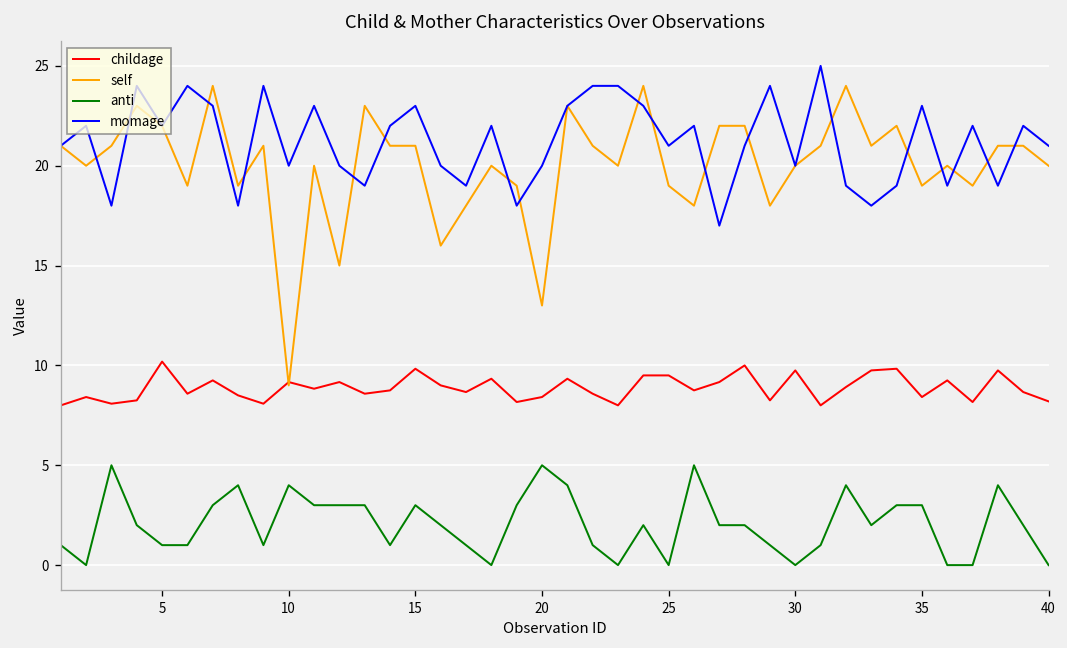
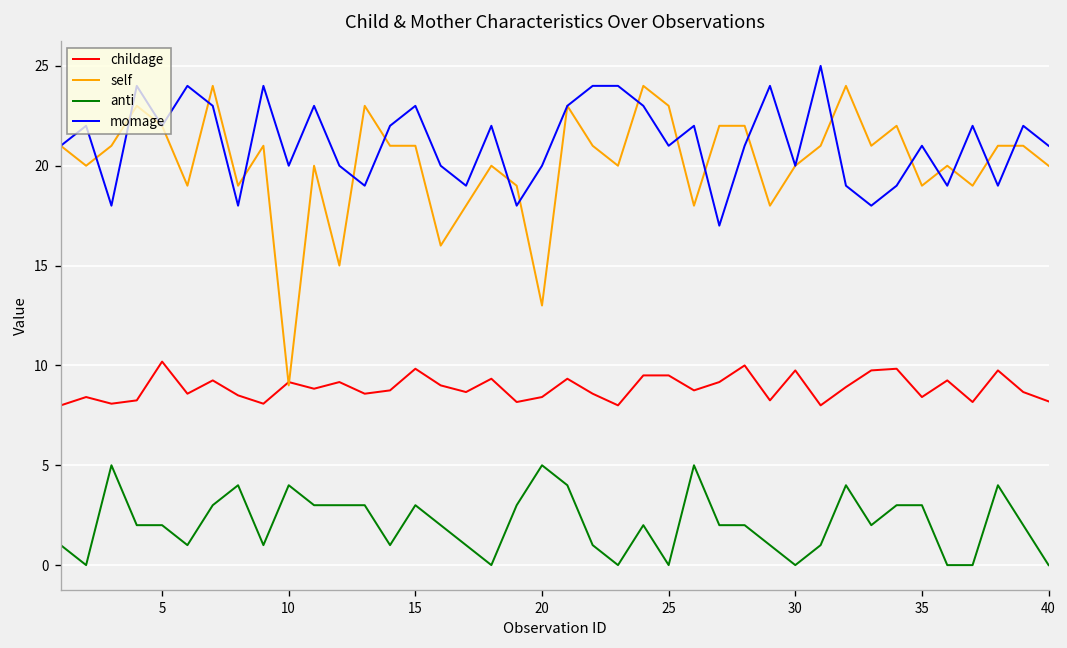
  {
    "childage": {
      "5": 10.2,
      "10": 9.2,
      "15": 9.8,
      "20": 8.4,
      "25": 9.5,
      "30": 9.8,
      "35": 8.4,
      "40": 8.2
    },
    "self": {
      "10": 9,
      "15": 21,
      "20": 13,
-     "25": 19,
+     "25": 23,
      "35": 19,
      "40": 20
    },
    "anti": {
-     "5": 1,
+     "5": 2,
      "10": 4,
      "15": 3,
      "20": 5,
      "25": 0,
      "30": 0,
      "35": 3,
      "40": 0
    },
    "momage": {
      "10": 20,
      "15": 23,
      "20": 20,
      "25": 21,
-     "35": 23,
+     "35": 21,
      "40": 21
    }
  }
